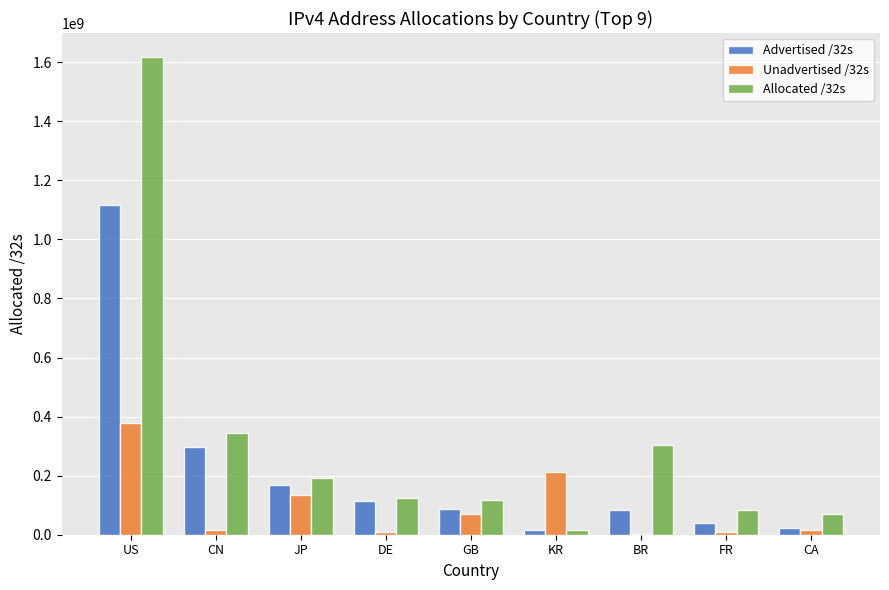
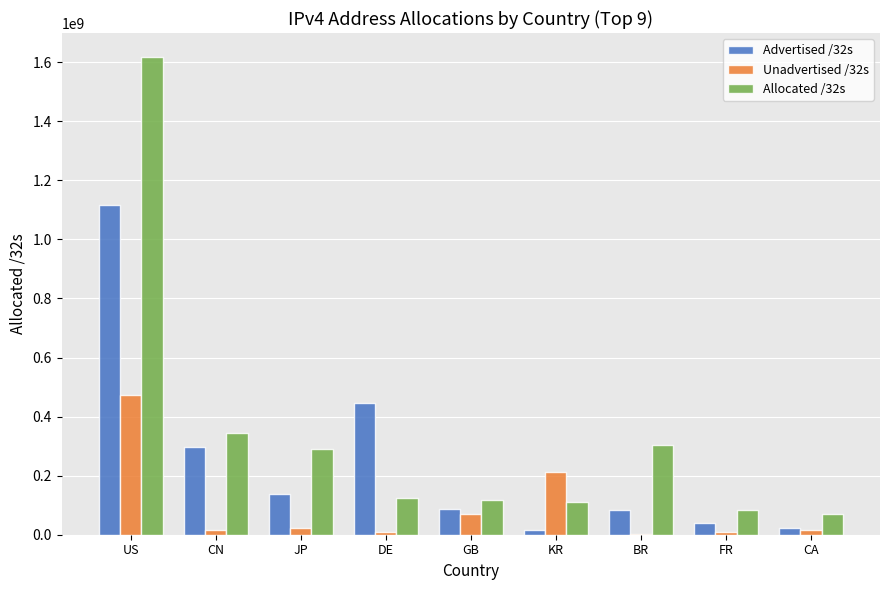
  {
    "Advertised /32s": {
      "US": 1110000000,
      "CN": 300000000,
-     "JP": 170000000,
-     "DE": 110000000,
+     "JP": 140000000,
+     "DE": 450000000,
      "GB": 90000000,
      "KR": 10000000,
      "BR": 90000000,
      "FR": 40000000,
      "CA": 20000000
    },
    "Unadvertised /32s": {
-     "US": 380000000,
+     "US": 470000000,
      "CN": 20000000,
-     "JP": 130000000,
+     "JP": 20000000,
      "DE": 10000000,
      "GB": 70000000,
      "KR": 210000000,
      "FR": 10000000,
      "CA": 10000000
    },
    "Allocated /32s": {
      "US": 1620000000,
      "CN": 340000000,
-     "JP": 190000000,
+     "JP": 290000000,
      "DE": 120000000,
      "GB": 120000000,
-     "KR": 20000000,
+     "KR": 110000000,
      "BR": 300000000,
      "FR": 80000000,
      "CA": 70000000
    }
  }
